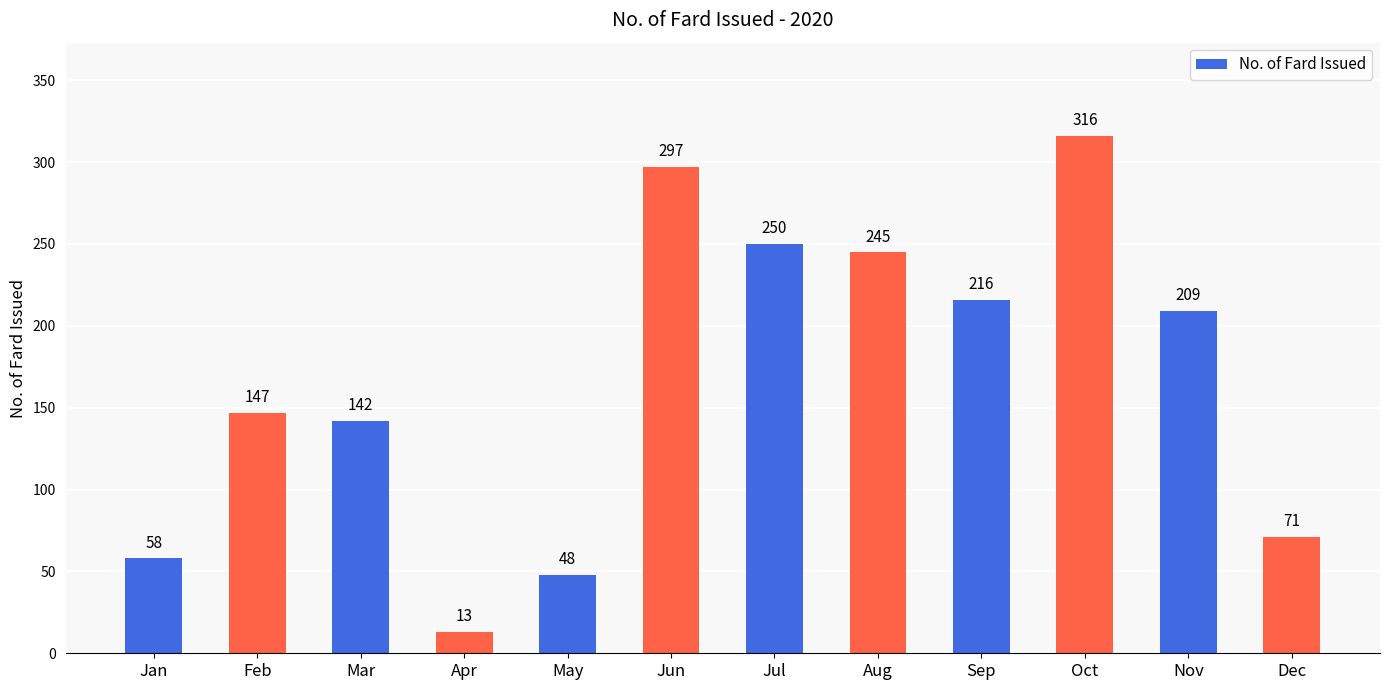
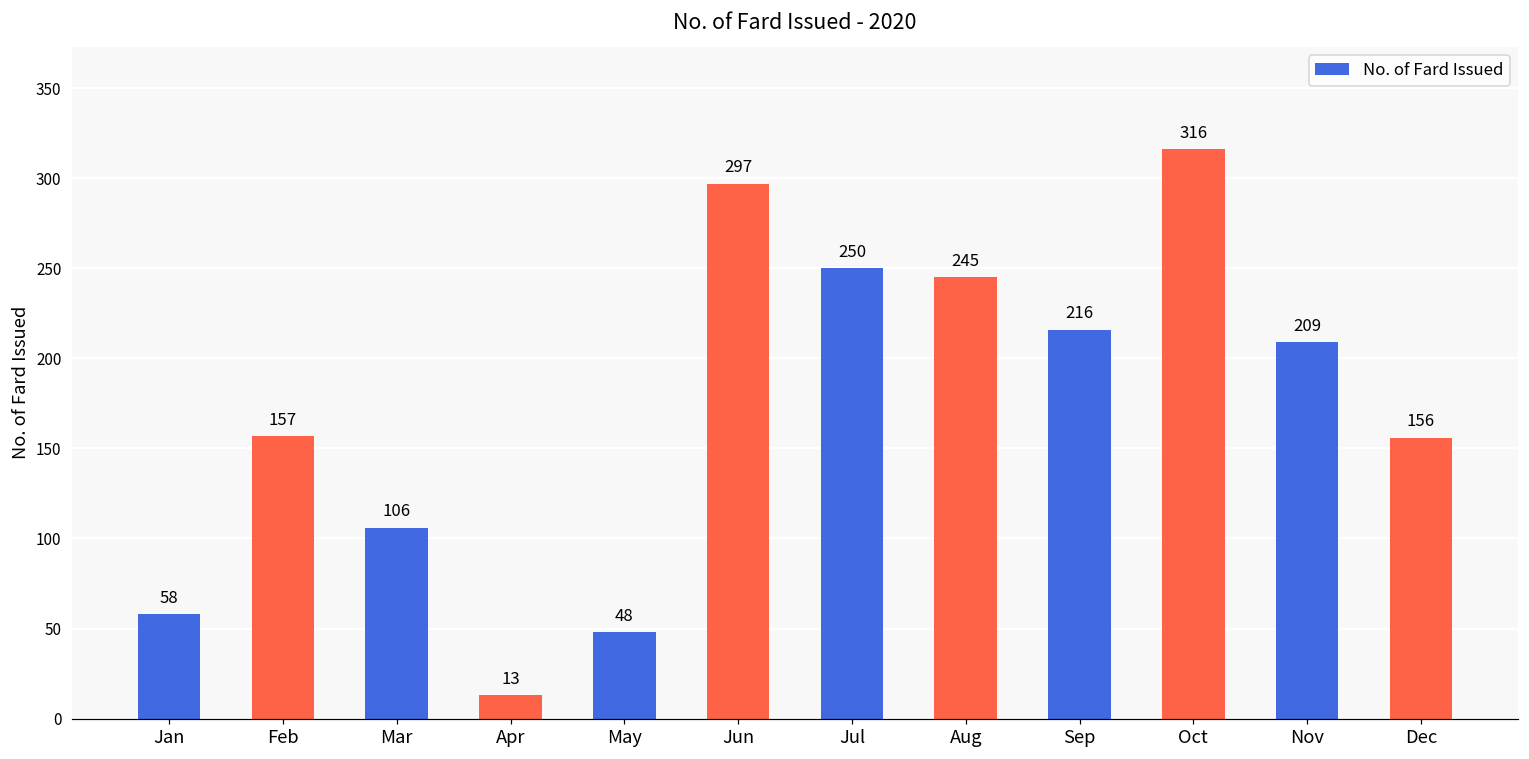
  {
    "Jan": 58,
-   "Feb": 147,
-   "Mar": 142,
+   "Feb": 157,
+   "Mar": 106,
    "Apr": 13,
    "May": 48,
    "Jun": 297,
    "Jul": 250,
    "Aug": 245,
    "Sep": 216,
    "Oct": 316,
    "Nov": 209,
-   "Dec": 71
+   "Dec": 156
  }
